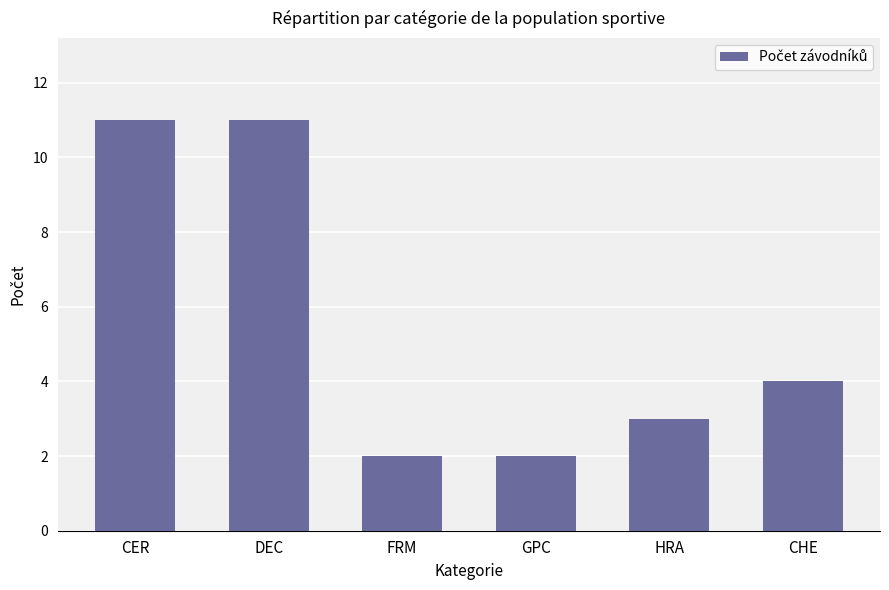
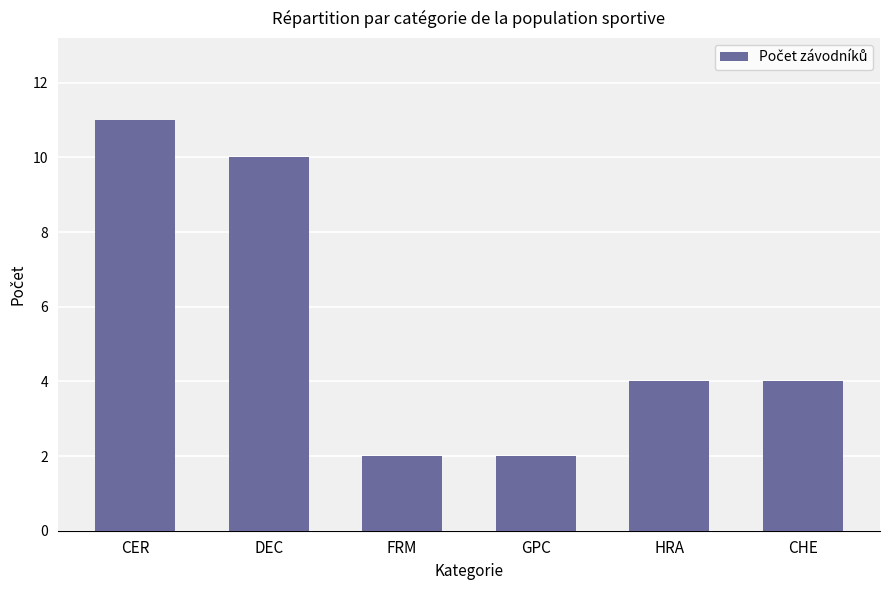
  {
    "CER": 11,
-   "DEC": 11,
+   "DEC": 10,
    "FRM": 2,
    "GPC": 2,
-   "HRA": 3,
+   "HRA": 4,
    "CHE": 4
  }
